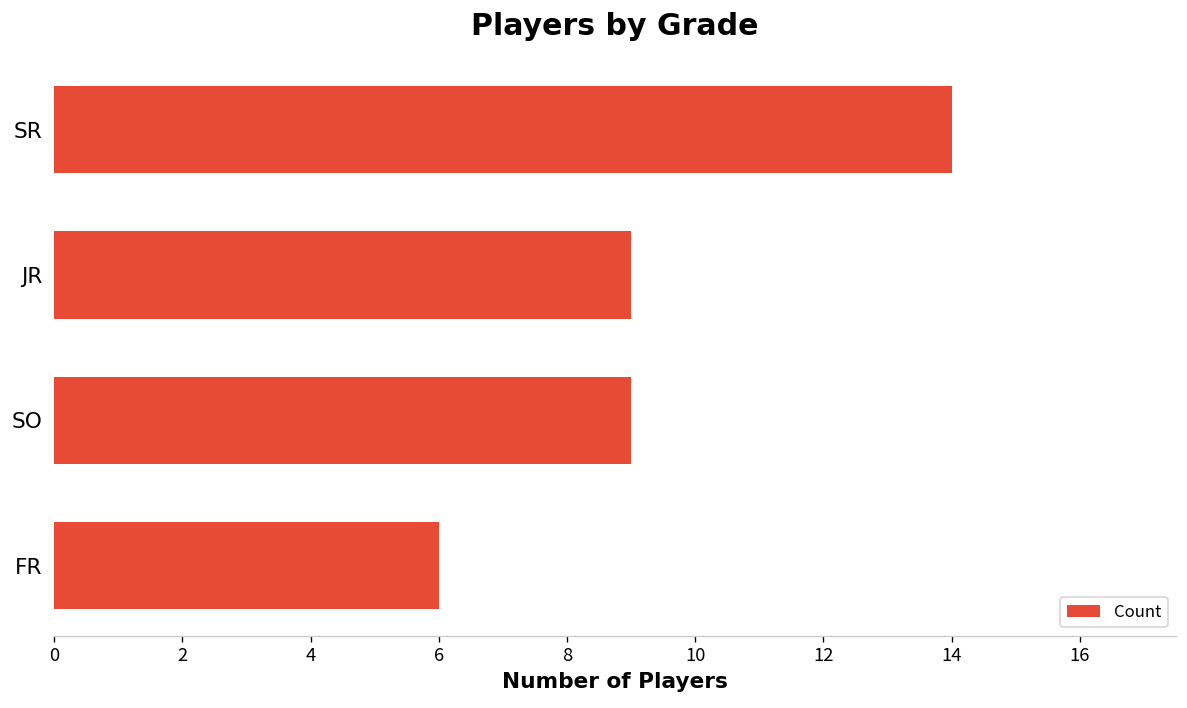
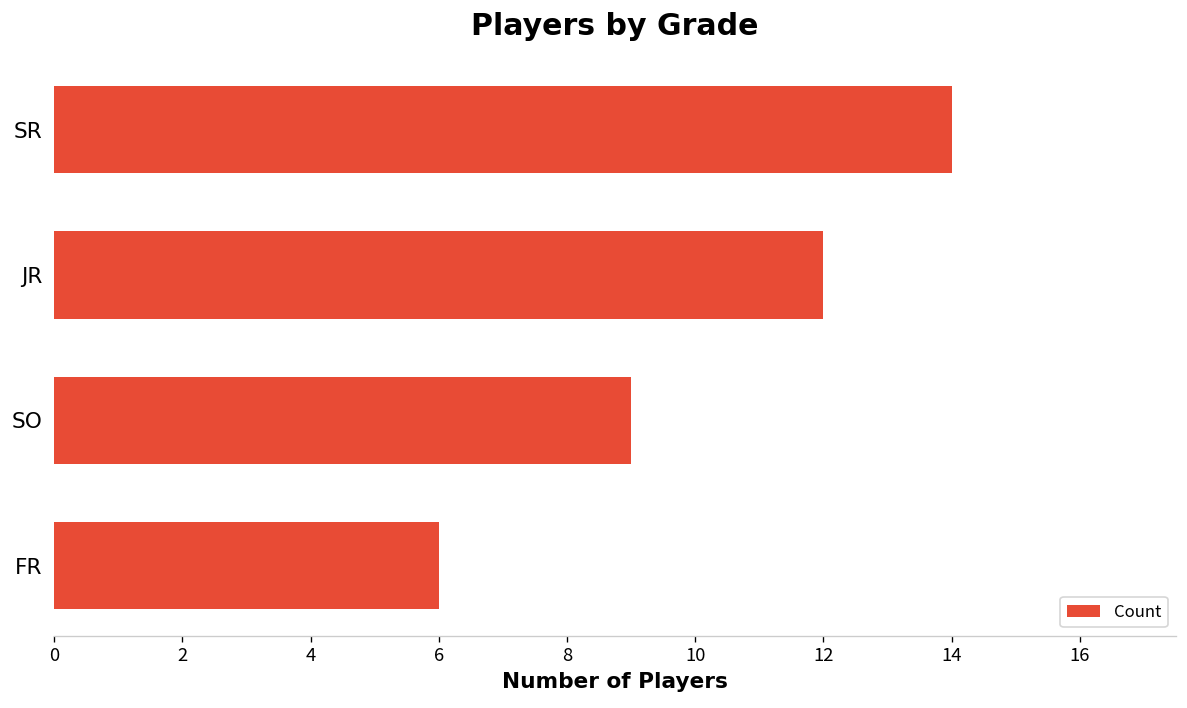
  {
    "SR": 14,
-   "JR": 9,
+   "JR": 12,
    "SO": 9,
    "FR": 6
  }
